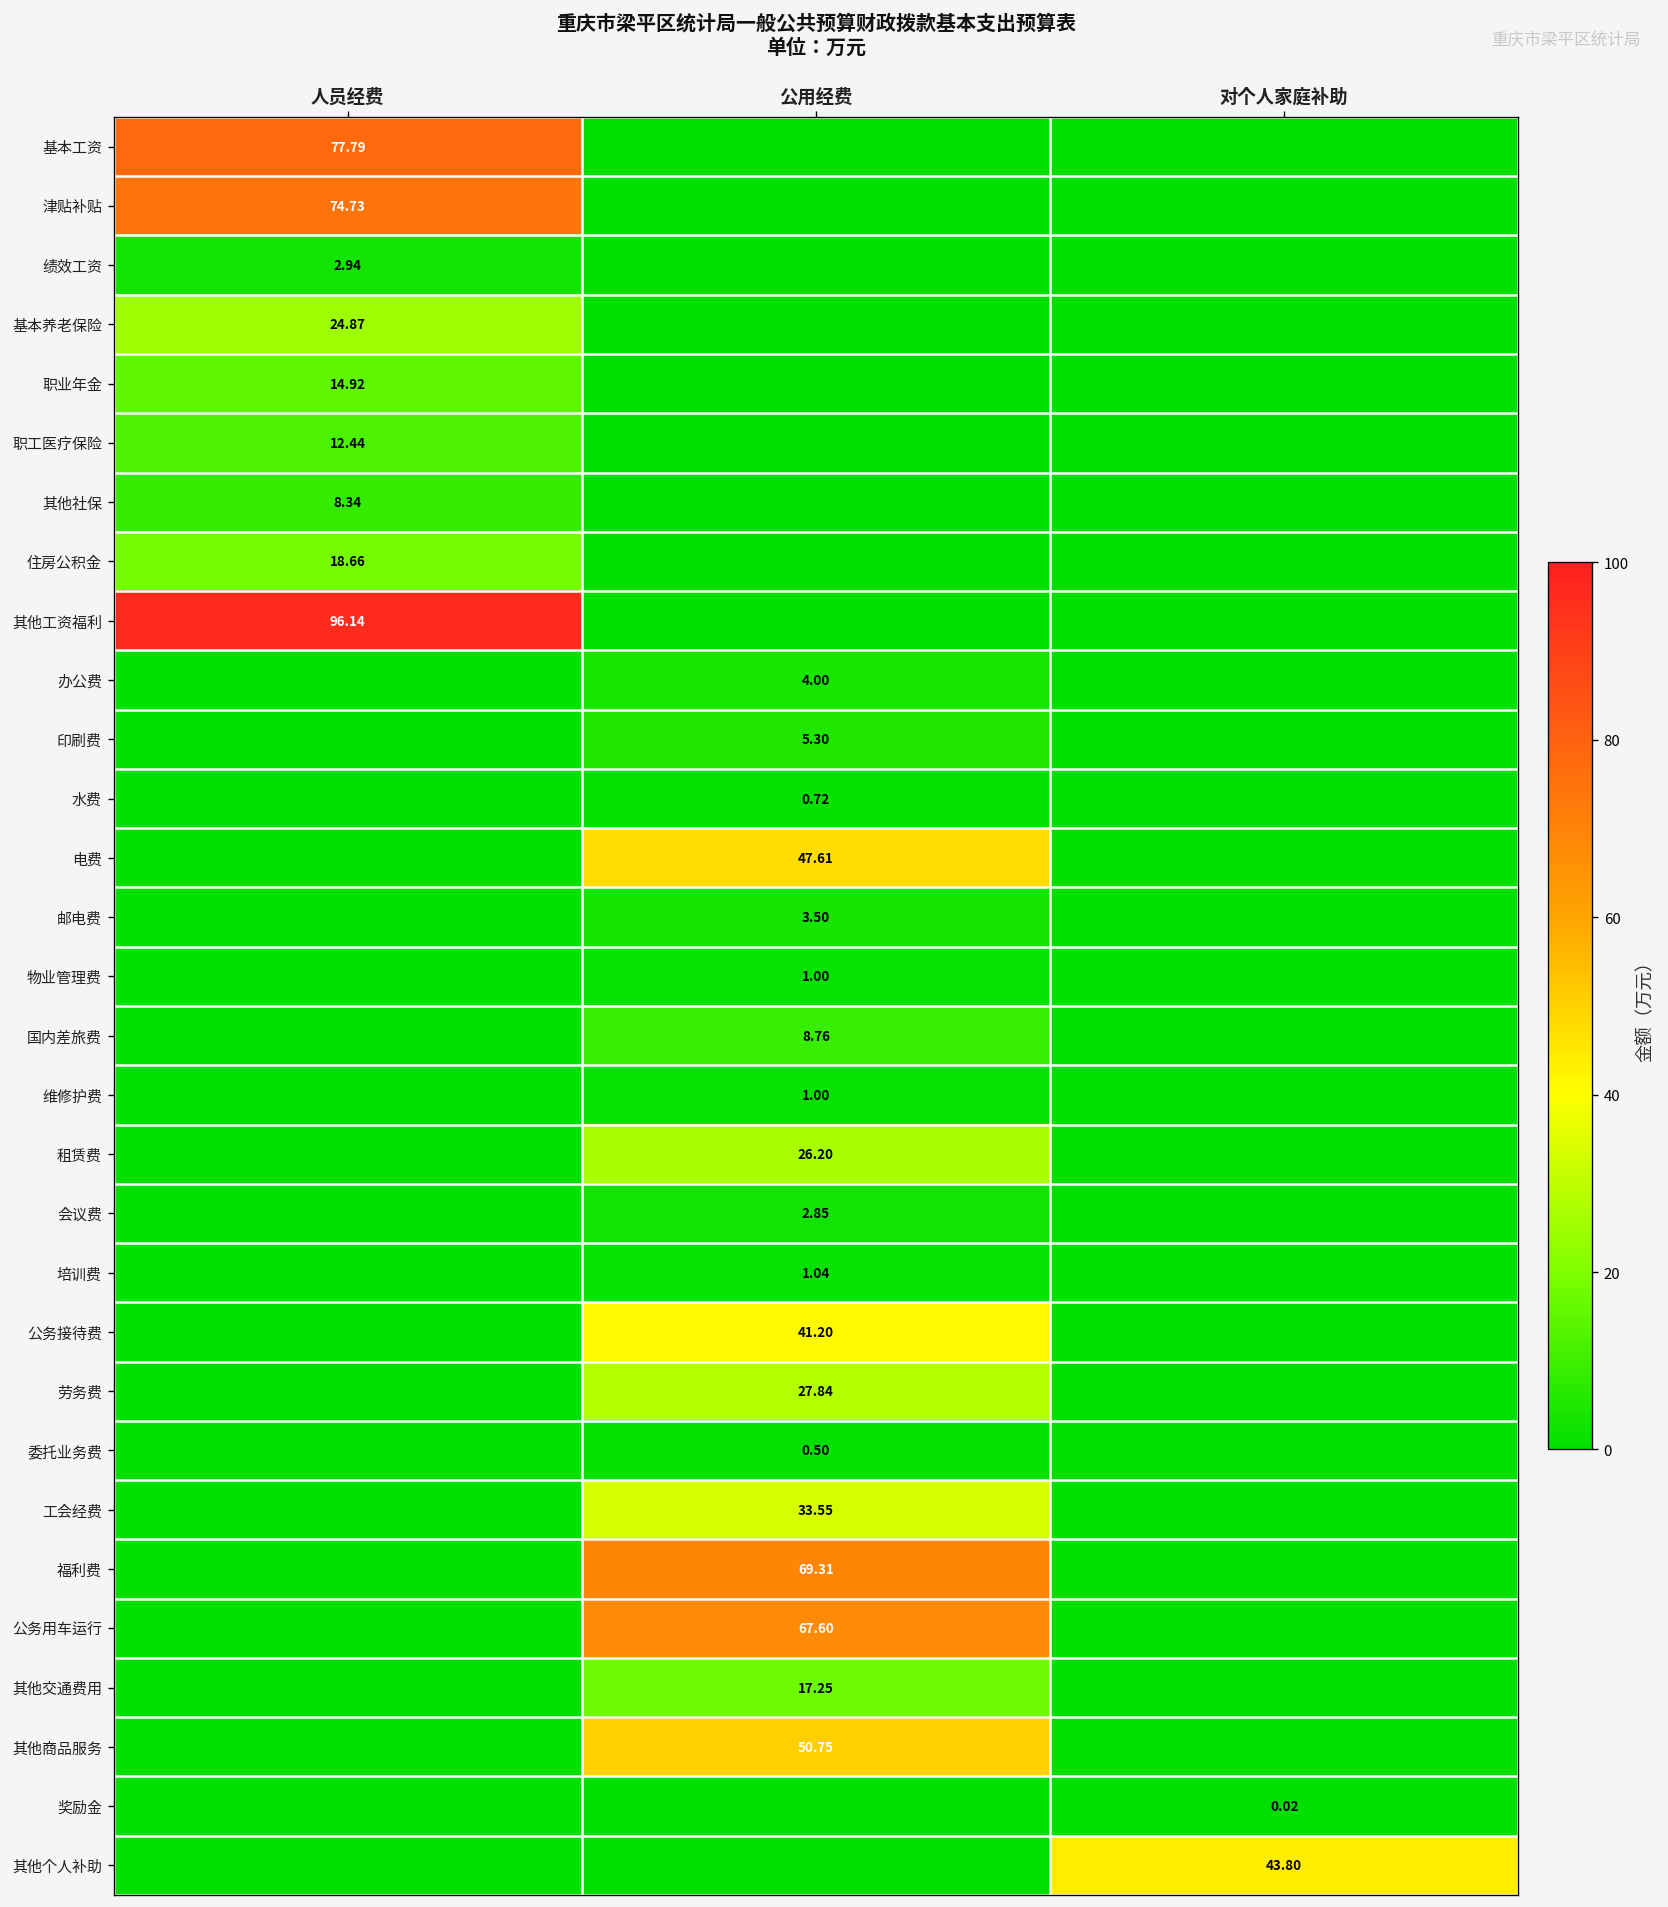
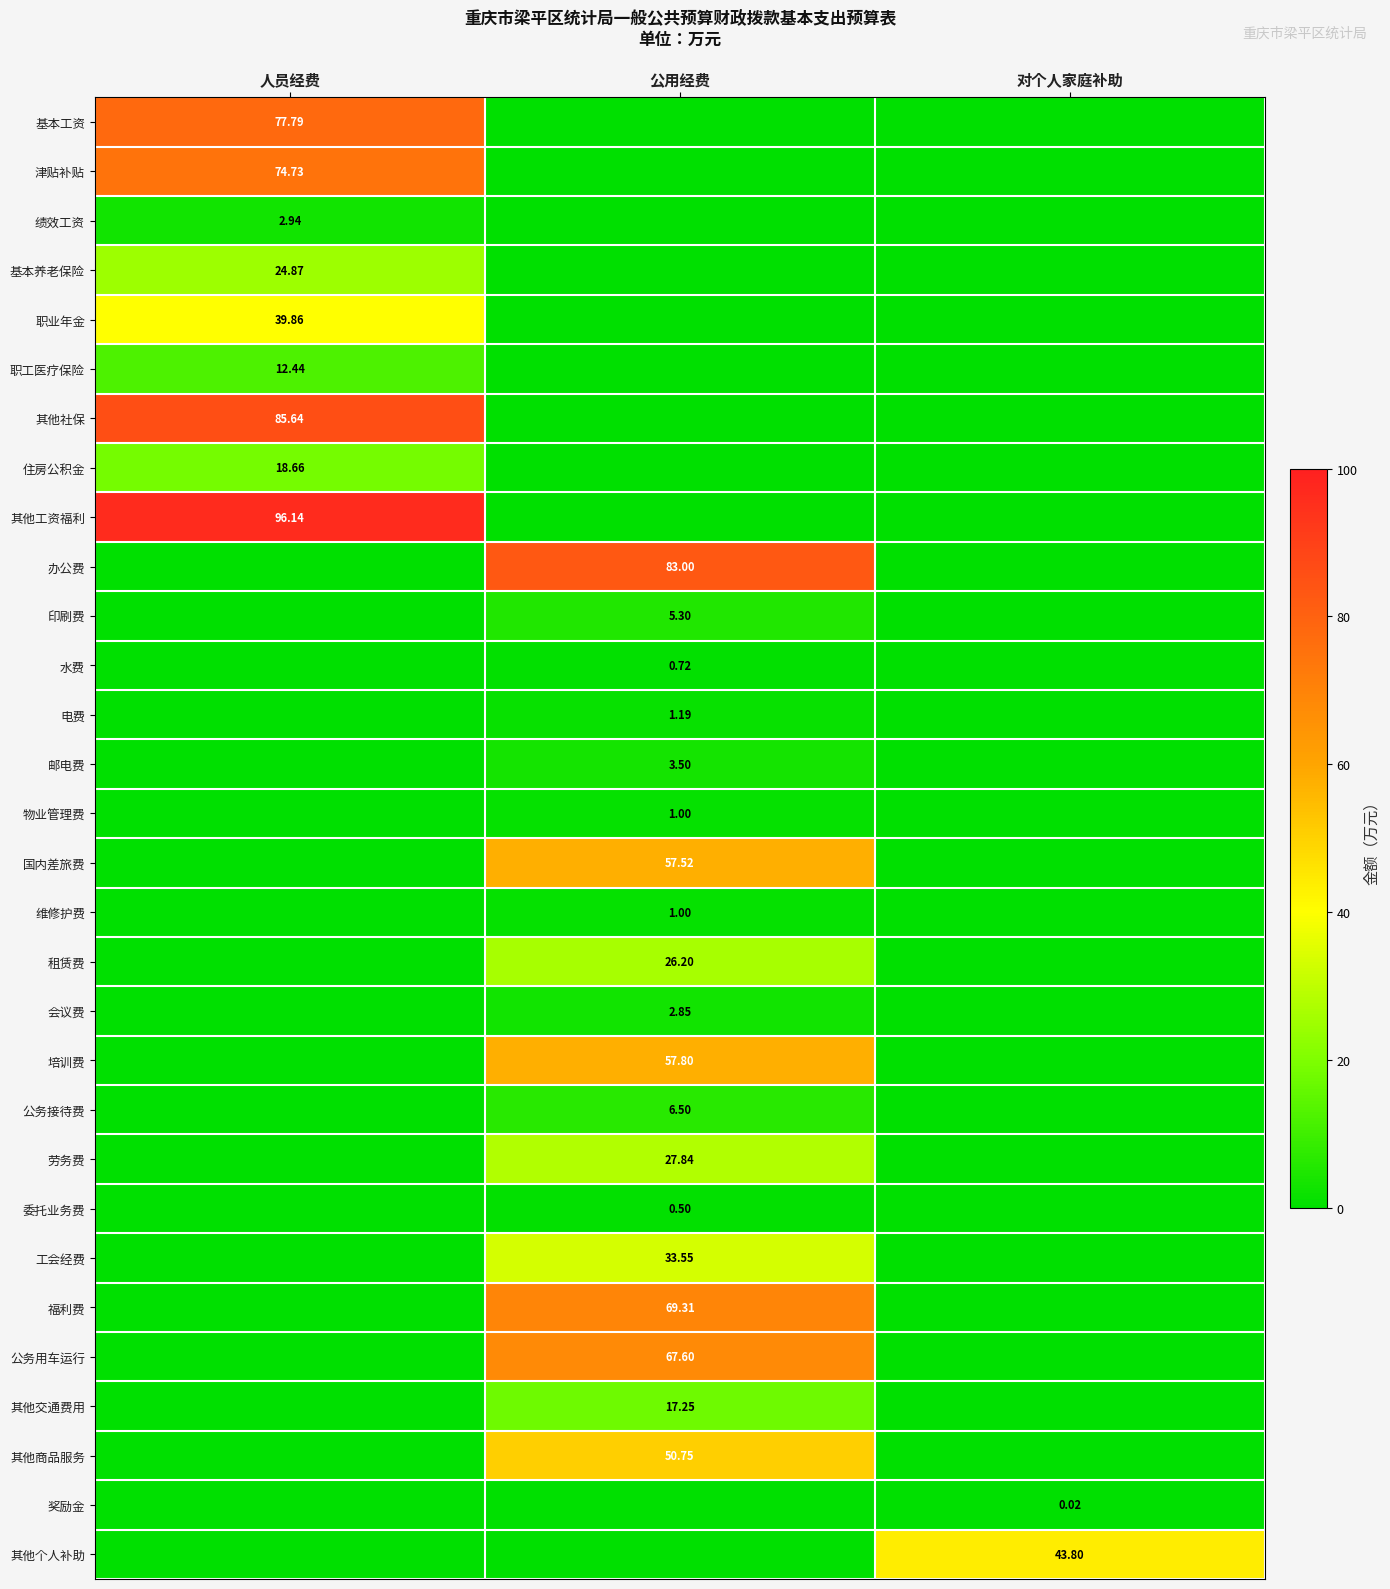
  {
    "基本工资": {
      "人员经费": 77.79
    },
    "津贴补贴": {
      "人员经费": 74.73
    },
    "绩效工资": {
      "人员经费": 2.94
    },
    "基本养老保险": {
      "人员经费": 24.87
    },
    "职业年金": {
-     "人员经费": 14.92
+     "人员经费": 39.86
    },
    "职工医疗保险": {
      "人员经费": 12.44
    },
    "其他社保": {
-     "人员经费": 8.34
+     "人员经费": 85.64
    },
    "住房公积金": {
      "人员经费": 18.66
    },
    "其他工资福利": {
      "人员经费": 96.14
    },
    "办公费": {
-     "公用经费": 4.00
+     "公用经费": 83.00
    },
    "印刷费": {
      "公用经费": 5.30
    },
    "水费": {
      "公用经费": 0.72
    },
    "电费": {
-     "公用经费": 47.61
+     "公用经费": 1.19
    },
    "邮电费": {
      "公用经费": 3.50
    },
    "物业管理费": {
      "公用经费": 1.00
    },
    "国内差旅费": {
-     "公用经费": 8.76
+     "公用经费": 57.52
    },
    "维修护费": {
      "公用经费": 1.00
    },
    "租赁费": {
      "公用经费": 26.20
    },
    "会议费": {
      "公用经费": 2.85
    },
    "培训费": {
-     "公用经费": 1.04
+     "公用经费": 57.80
    },
    "公务接待费": {
-     "公用经费": 41.20
+     "公用经费": 6.50
    },
    "劳务费": {
      "公用经费": 27.84
    },
    "委托业务费": {
      "公用经费": 0.50
    },
    "工会经费": {
      "公用经费": 33.55
    },
    "福利费": {
      "公用经费": 69.31
    },
    "公务用车运行": {
      "公用经费": 67.60
    },
    "其他交通费用": {
      "公用经费": 17.25
    },
    "其他商品服务": {
      "公用经费": 50.75
    },
    "奖励金": {
      "对个人家庭补助": 0.02
    },
    "其他个人补助": {
      "对个人家庭补助": 43.80
    }
  }
